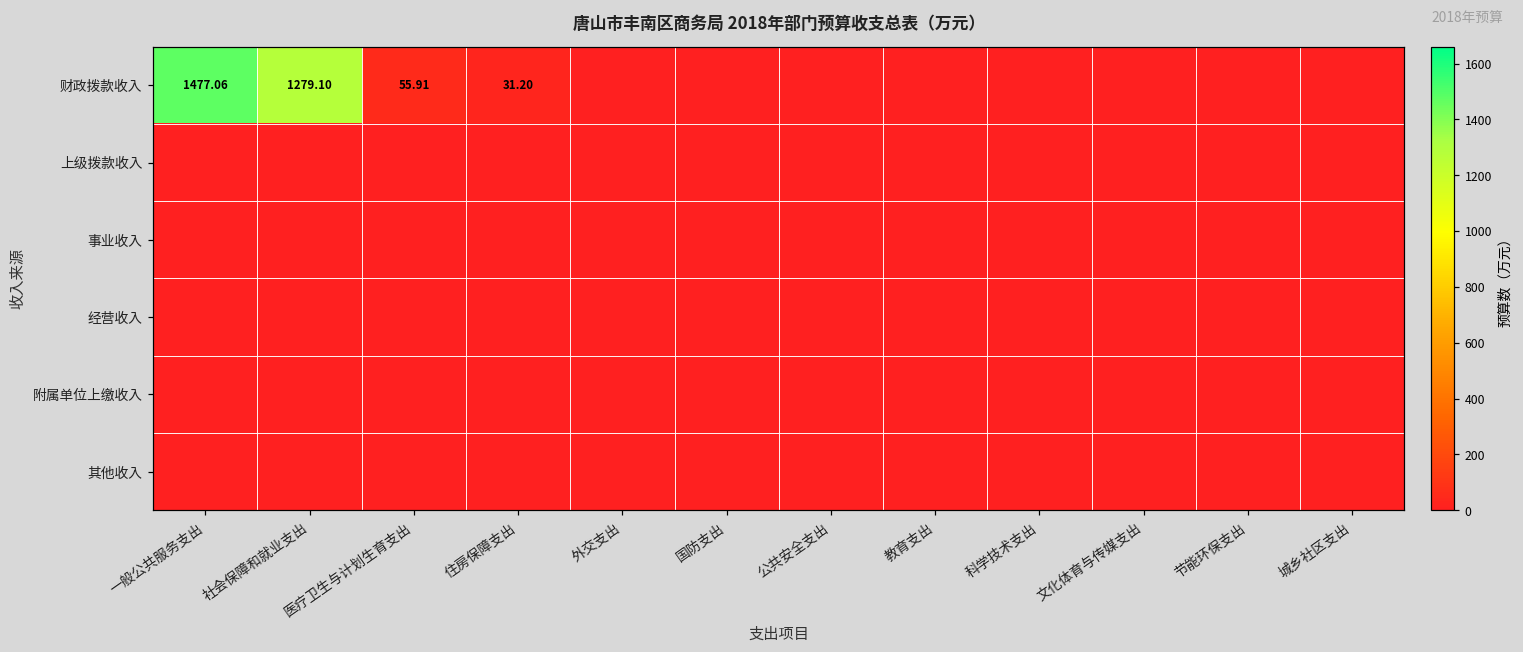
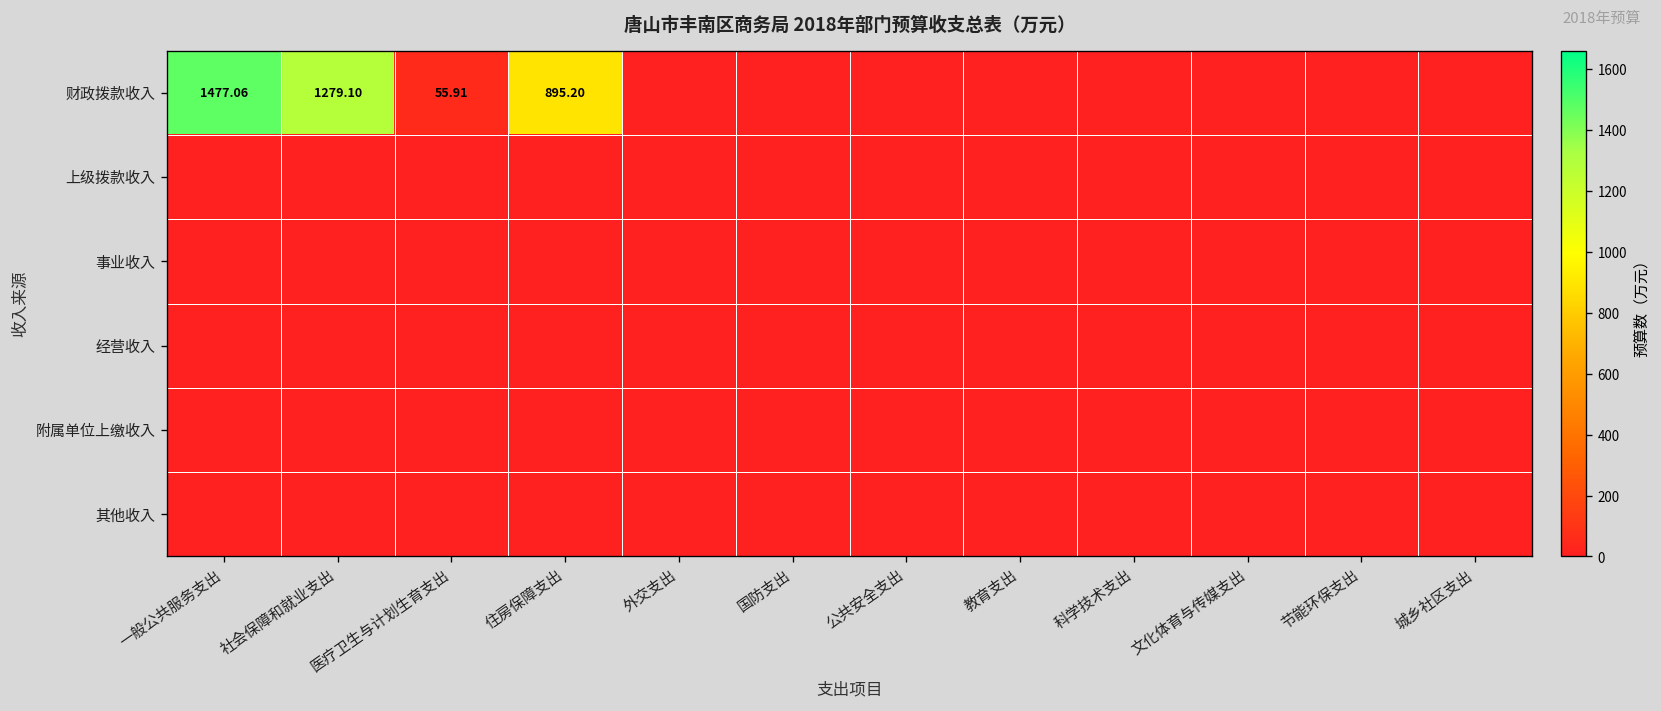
  {
    "财政拨款收入": {
      "一般公共服务支出": 1477.06,
      "社会保障和就业支出": 1279.10,
      "医疗卫生与计划生育支出": 55.91,
-     "住房保障支出": 31.20
+     "住房保障支出": 895.20
    }
  }
